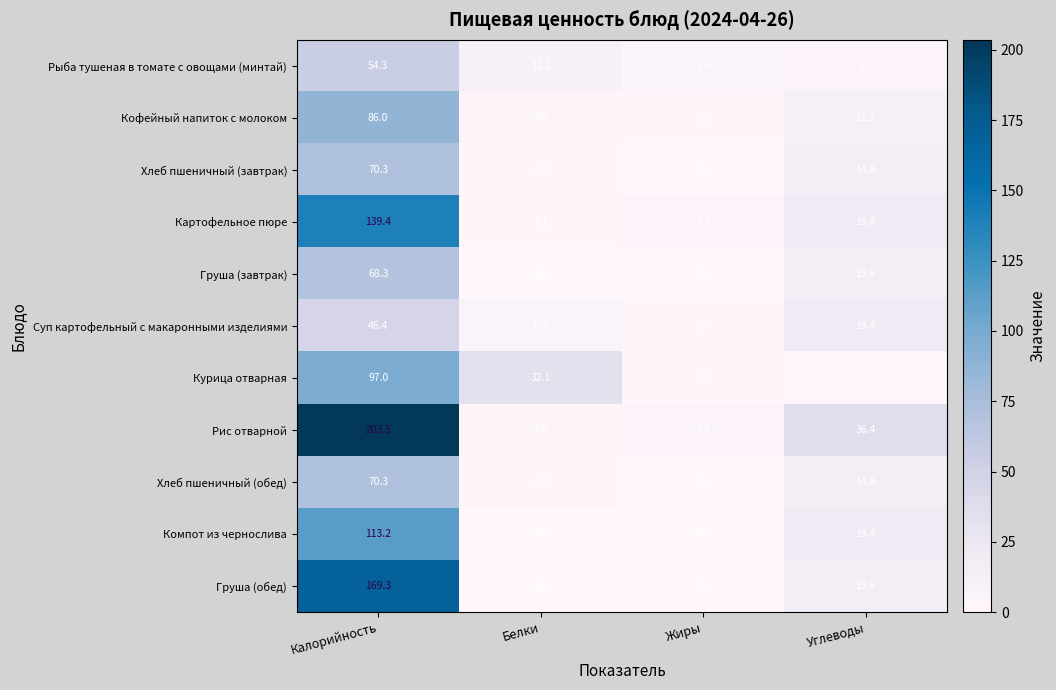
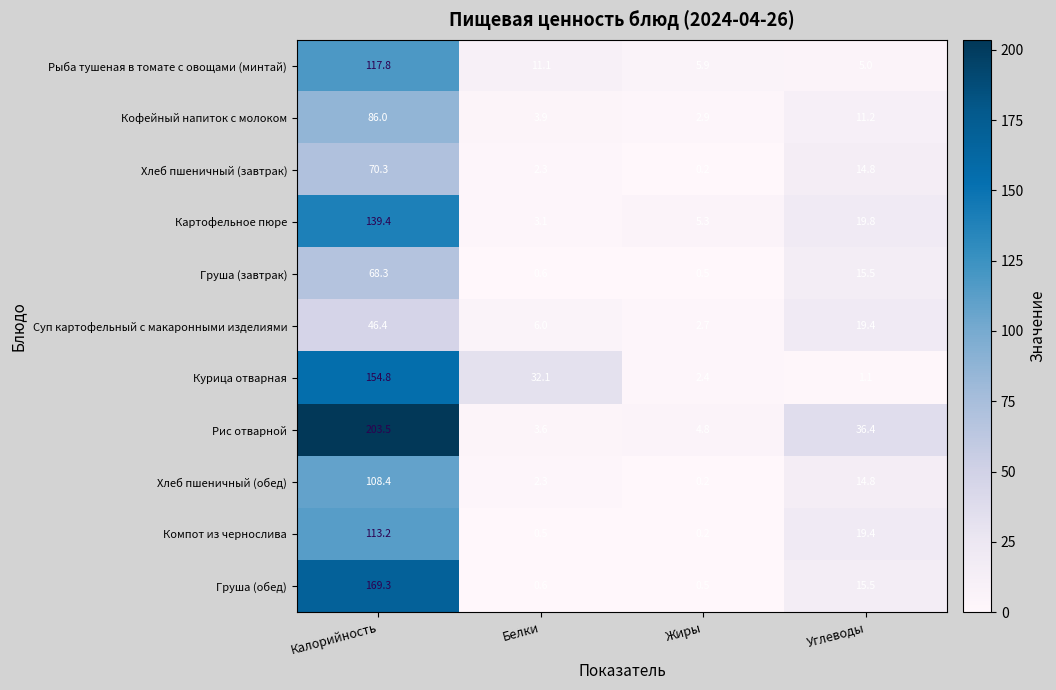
  {
    "Рыба тушеная в томате с овощами (минтай)": {
-     "Калорийность": 54.3
+     "Калорийность": 117.8
    },
    "Кофейный напиток с молоком": {
      "Калорийность": 86.0
    },
    "Хлеб пшеничный (завтрак)": {
      "Калорийность": 70.3
    },
    "Картофельное пюре": {
      "Калорийность": 139.4
    },
    "Груша (завтрак)": {
      "Калорийность": 68.3
    },
    "Курица отварная": {
-     "Калорийность": 97.0
+     "Калорийность": 154.8
    },
    "Рис отварной": {
      "Калорийность": 203.5
    },
    "Хлеб пшеничный (обед)": {
-     "Калорийность": 70.3
+     "Калорийность": 108.4
    },
    "Компот из чернослива": {
      "Калорийность": 113.2
    },
    "Груша (обед)": {
      "Калорийность": 169.3
    }
  }
